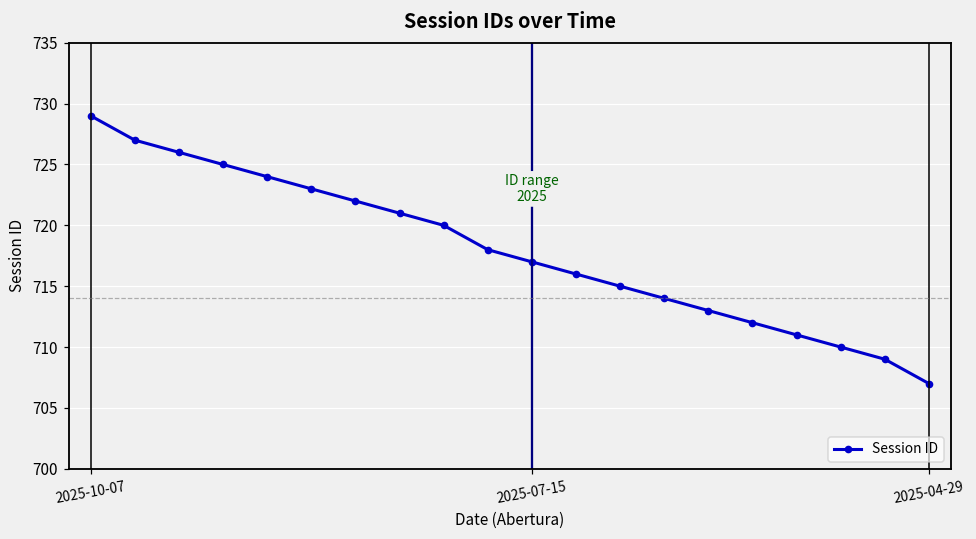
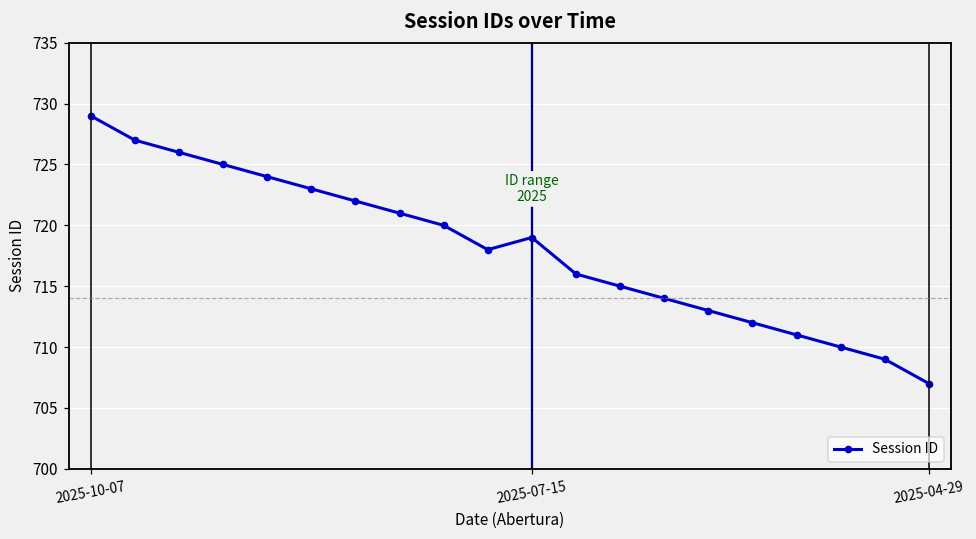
  {
    "2025-10-07": 729,
-   "2025-07-15": 717,
+   "2025-07-15": 719,
    "2025-04-29": 707
  }
